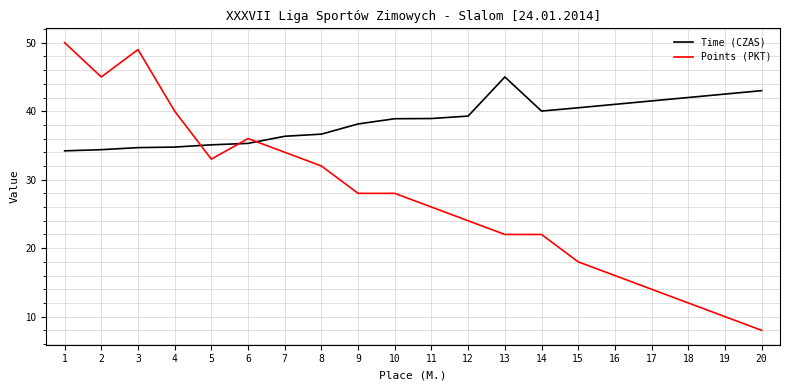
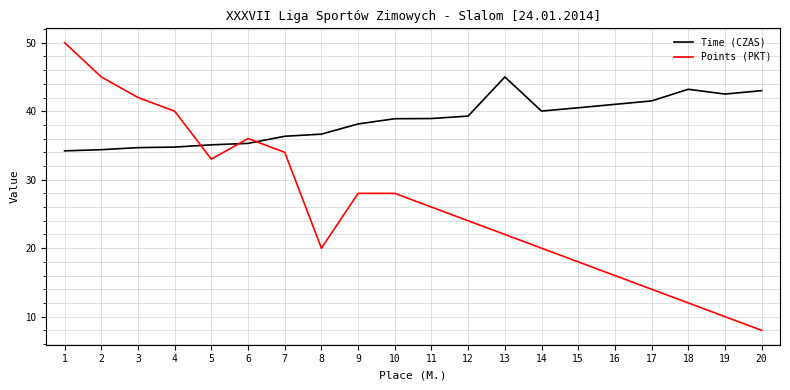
  {
    "Time (CZAS)": {
      "1": 34,
      "2": 34,
      "3": 35,
      "4": 35,
      "5": 35,
      "6": 35,
      "7": 36,
      "8": 37,
      "9": 38,
      "10": 39,
      "11": 39,
      "12": 39,
      "13": 45,
      "14": 40,
      "15": 41,
      "16": 41,
      "17": 42,
-     "18": 42,
+     "18": 43,
      "19": 43,
      "20": 43
    },
    "Points (PKT)": {
      "1": 50,
      "2": 45,
-     "3": 49,
+     "3": 42,
      "4": 40,
      "5": 33,
      "6": 36,
      "7": 34,
-     "8": 32,
+     "8": 20,
      "9": 28,
      "10": 28,
      "11": 26,
      "12": 24,
      "13": 22,
-     "14": 22,
+     "14": 20,
      "15": 18,
      "16": 16,
      "17": 14,
      "18": 12,
      "19": 10,
      "20": 8
    }
  }
